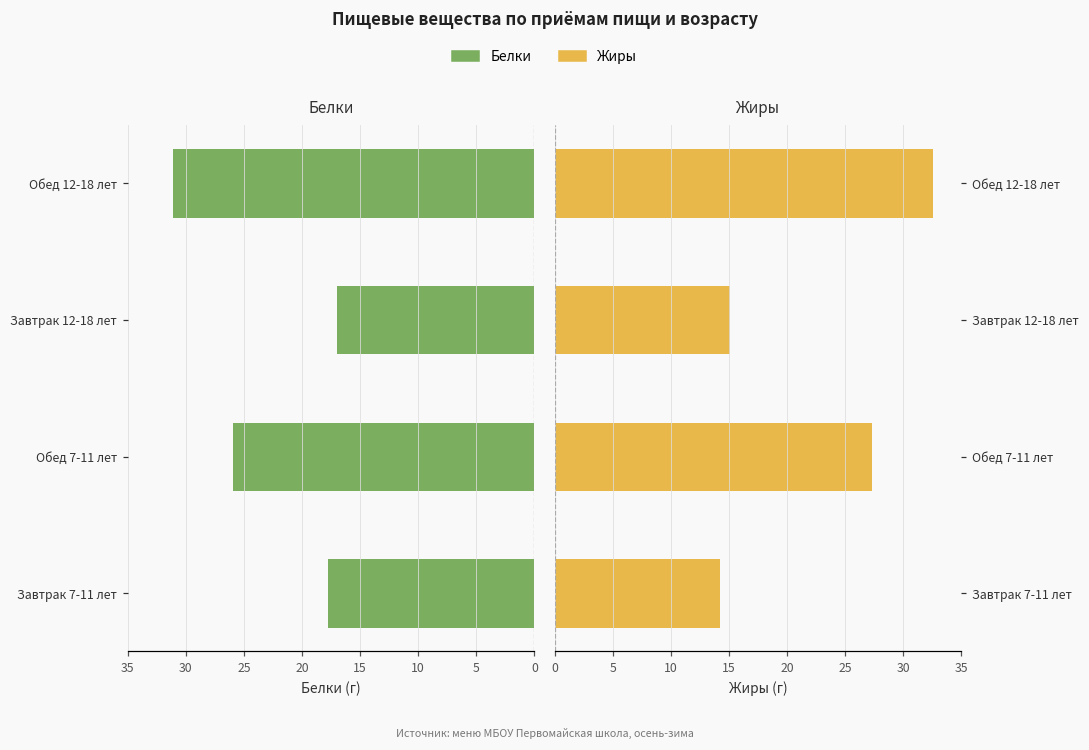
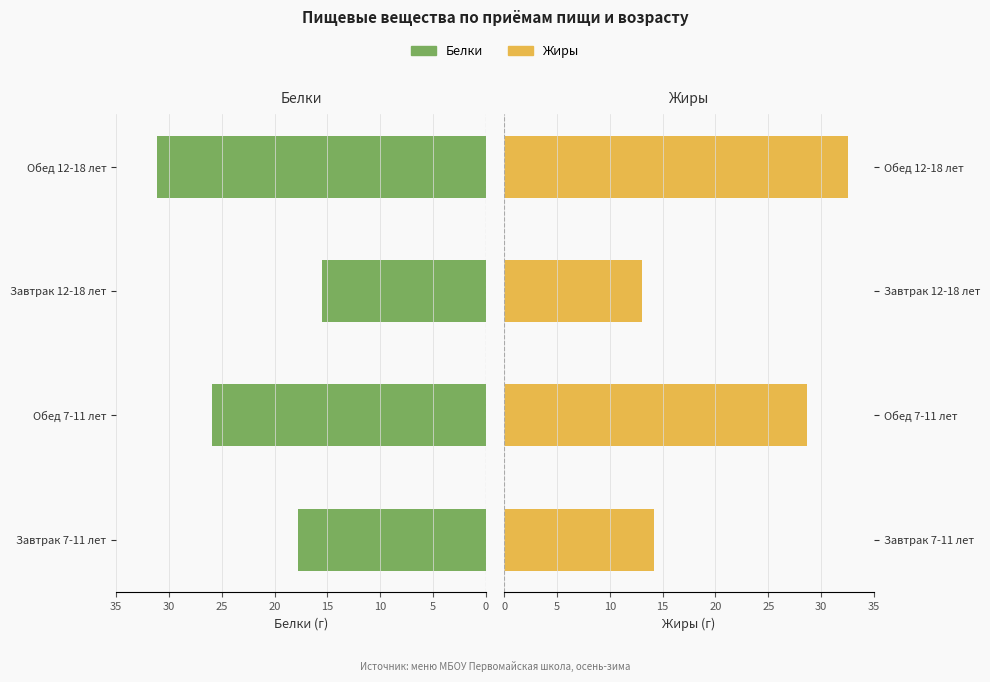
  {
    "Белки": {
      "Обед 12-18 лет": 31.1,
-     "Завтрак 12-18 лет": 17.0,
+     "Завтрак 12-18 лет": 15.5,
      "Обед 7-11 лет": 25.9,
      "Завтрак 7-11 лет": 17.8
    },
    "Жиры": {
      "Обед 12-18 лет": 32.6,
-     "Завтрак 12-18 лет": 15.1,
-     "Обед 7-11 лет": 27.3,
+     "Завтрак 12-18 лет": 13.0,
+     "Обед 7-11 лет": 28.7,
      "Завтрак 7-11 лет": 14.2
    }
  }
